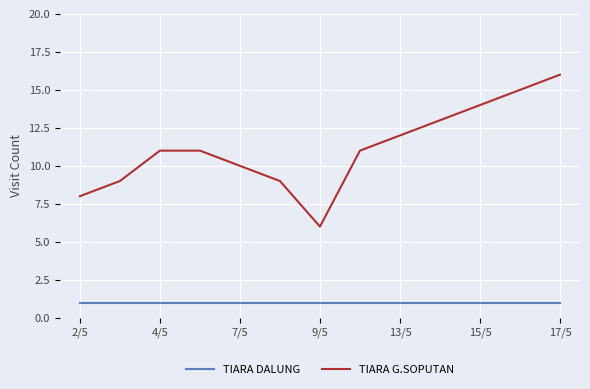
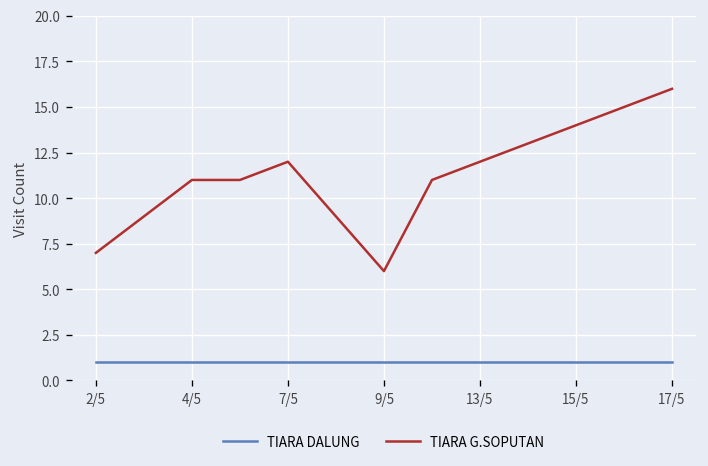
  {
    "TIARA DALUNG": {
      "2/5": 1,
      "4/5": 1,
      "7/5": 1,
      "9/5": 1,
      "13/5": 1,
      "15/5": 1,
      "17/5": 1
    },
    "TIARA G.SOPUTAN": {
-     "2/5": 8,
+     "2/5": 7,
      "4/5": 11,
-     "7/5": 10,
+     "7/5": 12,
      "9/5": 6,
      "13/5": 12,
      "15/5": 14,
      "17/5": 16
    }
  }
